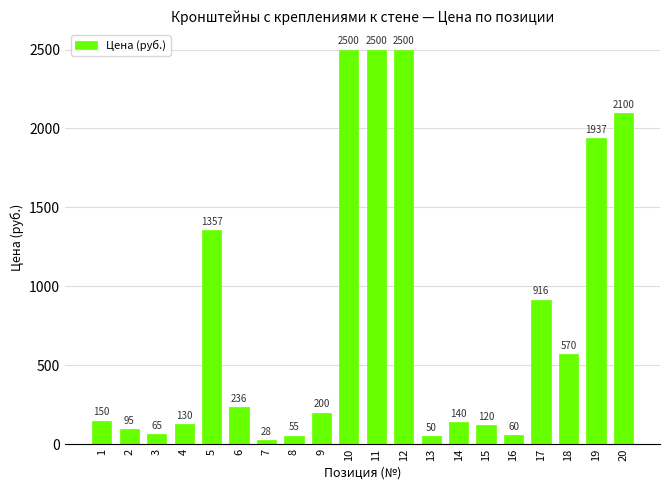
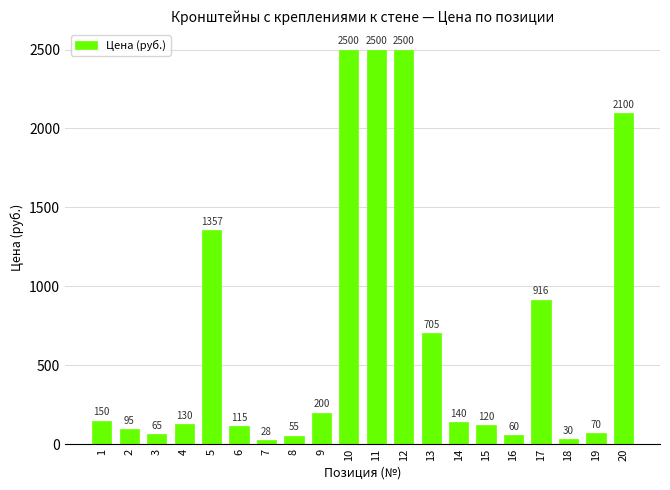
  {
    "1": 150,
    "2": 95,
    "3": 65,
    "4": 130,
    "5": 1357,
-   "6": 236,
+   "6": 115,
    "7": 28,
    "8": 55,
    "9": 200,
    "10": 2500,
    "11": 2500,
    "12": 2500,
-   "13": 50,
+   "13": 705,
    "14": 140,
    "15": 120,
    "16": 60,
    "17": 916,
-   "18": 570,
-   "19": 1937,
+   "18": 30,
+   "19": 70,
    "20": 2100
  }
